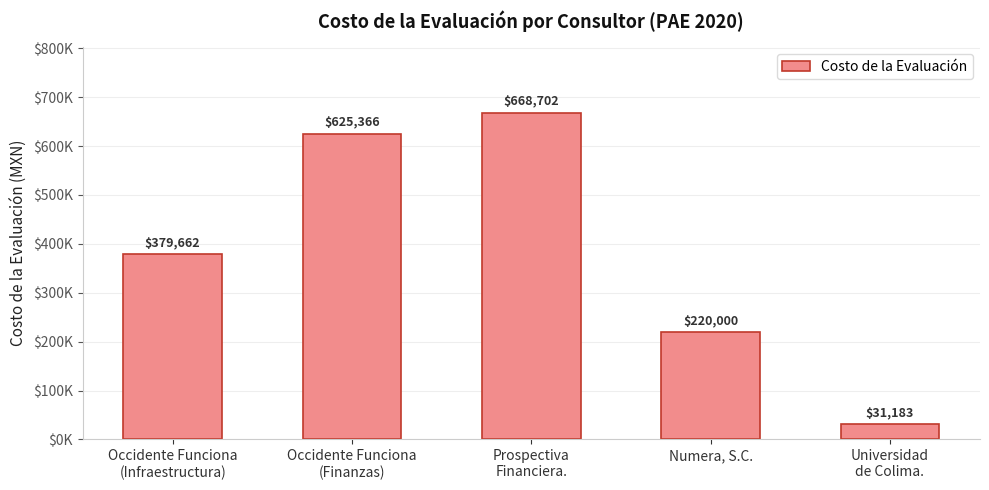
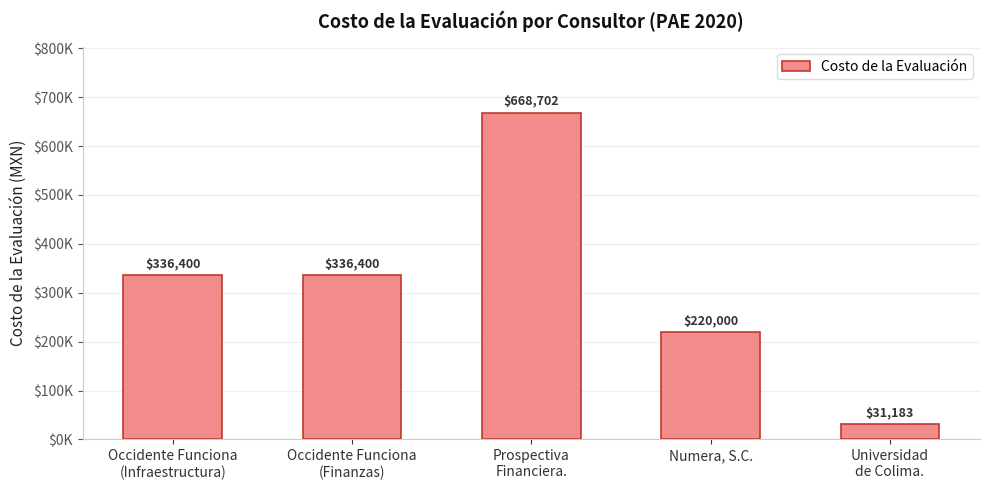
  {
-   "Occidente Funciona (Infraestructura)": "$379,662",
-   "Occidente Funciona (Finanzas)": "$625,366",
+   "Occidente Funciona (Infraestructura)": "$336,400",
+   "Occidente Funciona (Finanzas)": "$336,400",
    "Prospectiva Financiera.": "$668,702",
    "Numera, S.C.": "$220,000",
    "Universidad de Colima.": "$31,183"
  }
